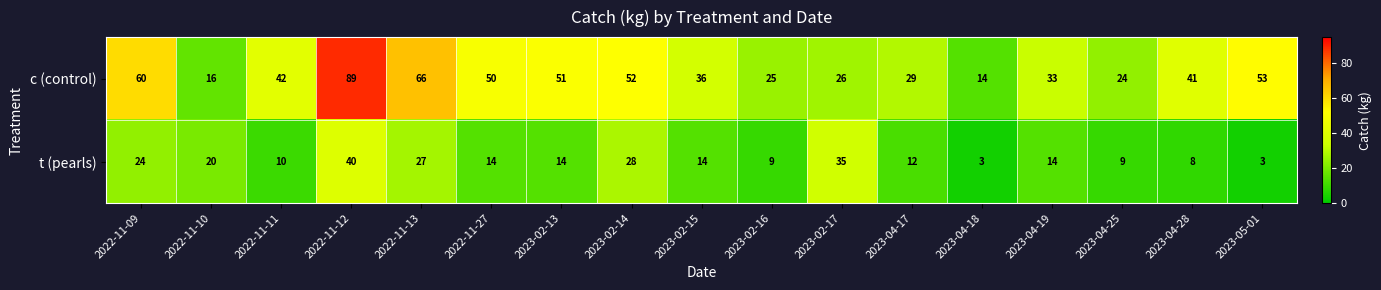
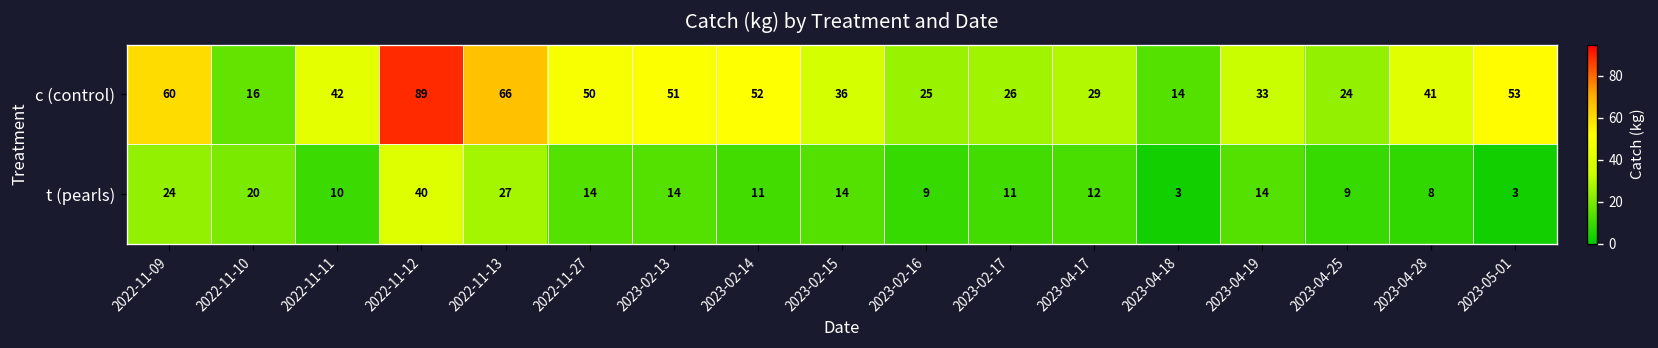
  {
    "c (control)": {
      "2022-11-09": 60,
      "2022-11-10": 16,
      "2022-11-11": 42,
      "2022-11-12": 89,
      "2022-11-13": 66,
      "2022-11-27": 50,
      "2023-02-13": 51,
      "2023-02-14": 52,
      "2023-02-15": 36,
      "2023-02-16": 25,
      "2023-02-17": 26,
      "2023-04-17": 29,
      "2023-04-18": 14,
      "2023-04-19": 33,
      "2023-04-25": 24,
      "2023-04-28": 41,
      "2023-05-01": 53
    },
    "t (pearls)": {
      "2022-11-09": 24,
      "2022-11-10": 20,
      "2022-11-11": 10,
      "2022-11-12": 40,
      "2022-11-13": 27,
      "2022-11-27": 14,
      "2023-02-13": 14,
-     "2023-02-14": 28,
+     "2023-02-14": 11,
      "2023-02-15": 14,
      "2023-02-16": 9,
-     "2023-02-17": 35,
+     "2023-02-17": 11,
      "2023-04-17": 12,
      "2023-04-18": 3,
      "2023-04-19": 14,
      "2023-04-25": 9,
      "2023-04-28": 8,
      "2023-05-01": 3
    }
  }
